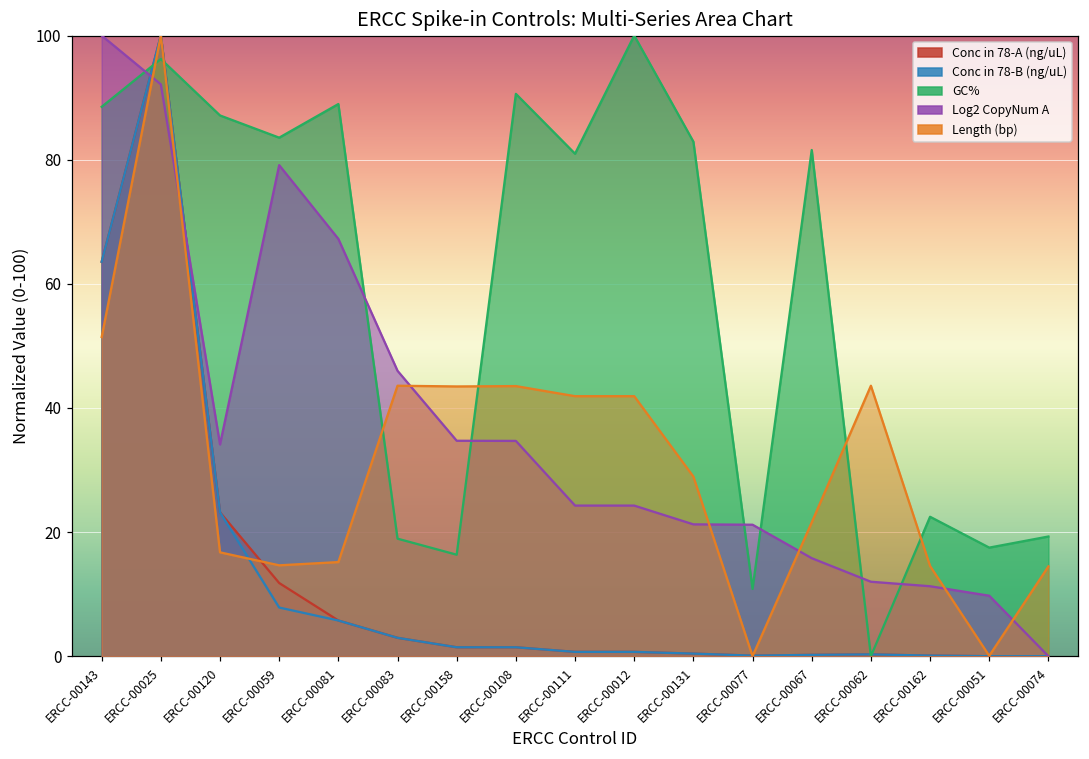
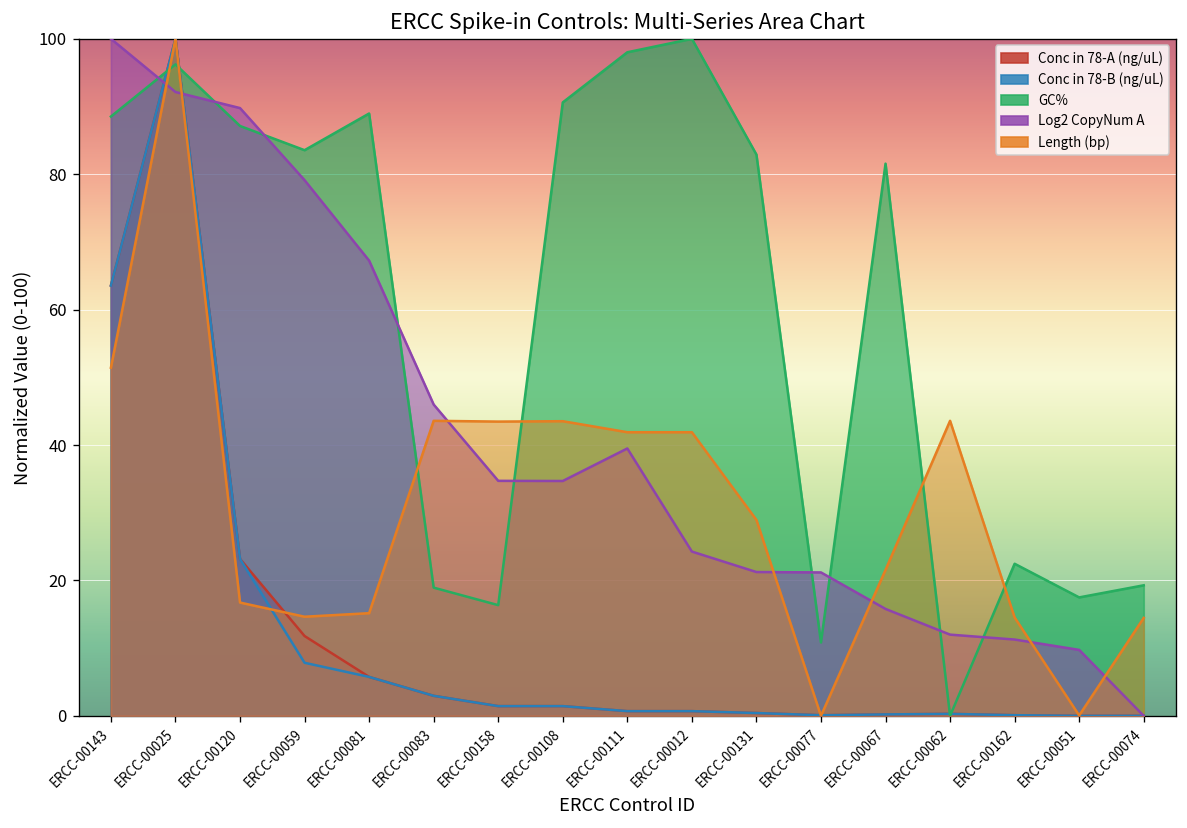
  {
    "Conc in 78-A (ng/uL)": {
      "ERCC-00059": 12
    },
    "Conc in 78-B (ng/uL)": {
      "ERCC-00059": 8
    },
    "GC%": {
      "ERCC-00143": 89,
      "ERCC-00025": 96,
      "ERCC-00120": 87,
      "ERCC-00059": 84,
      "ERCC-00081": 89,
      "ERCC-00083": 19,
      "ERCC-00158": 16,
      "ERCC-00108": 91,
-     "ERCC-00111": 81,
+     "ERCC-00111": 98,
      "ERCC-00012": 100,
      "ERCC-00131": 83,
      "ERCC-00077": 11,
      "ERCC-00067": 82,
      "ERCC-00162": 22,
      "ERCC-00051": 17,
      "ERCC-00074": 19
    },
    "Log2 CopyNum A": {
      "ERCC-00143": 100,
      "ERCC-00025": 92,
-     "ERCC-00120": 34,
+     "ERCC-00120": 90,
      "ERCC-00059": 79,
      "ERCC-00081": 67,
      "ERCC-00083": 46,
      "ERCC-00158": 35,
      "ERCC-00108": 35,
-     "ERCC-00111": 24,
+     "ERCC-00111": 39,
      "ERCC-00012": 24,
      "ERCC-00131": 21,
      "ERCC-00077": 21,
      "ERCC-00067": 16,
      "ERCC-00062": 12,
      "ERCC-00162": 11,
      "ERCC-00051": 10
    },
    "Length (bp)": {
      "ERCC-00143": 51,
      "ERCC-00120": 17,
      "ERCC-00059": 15,
      "ERCC-00081": 15,
      "ERCC-00083": 44,
      "ERCC-00158": 43,
      "ERCC-00108": 44,
      "ERCC-00111": 42,
      "ERCC-00012": 42,
      "ERCC-00131": 29,
      "ERCC-00067": 22,
      "ERCC-00062": 44,
      "ERCC-00162": 15,
      "ERCC-00074": 14
    }
  }
